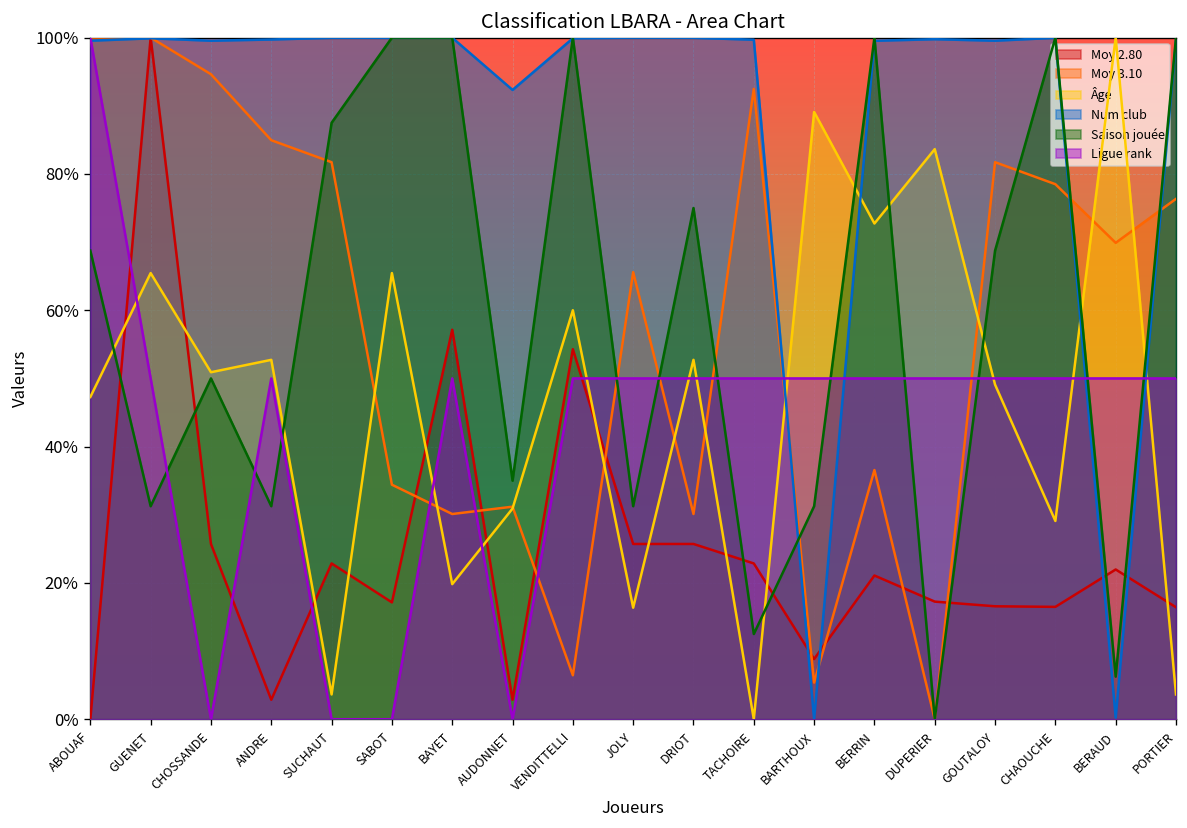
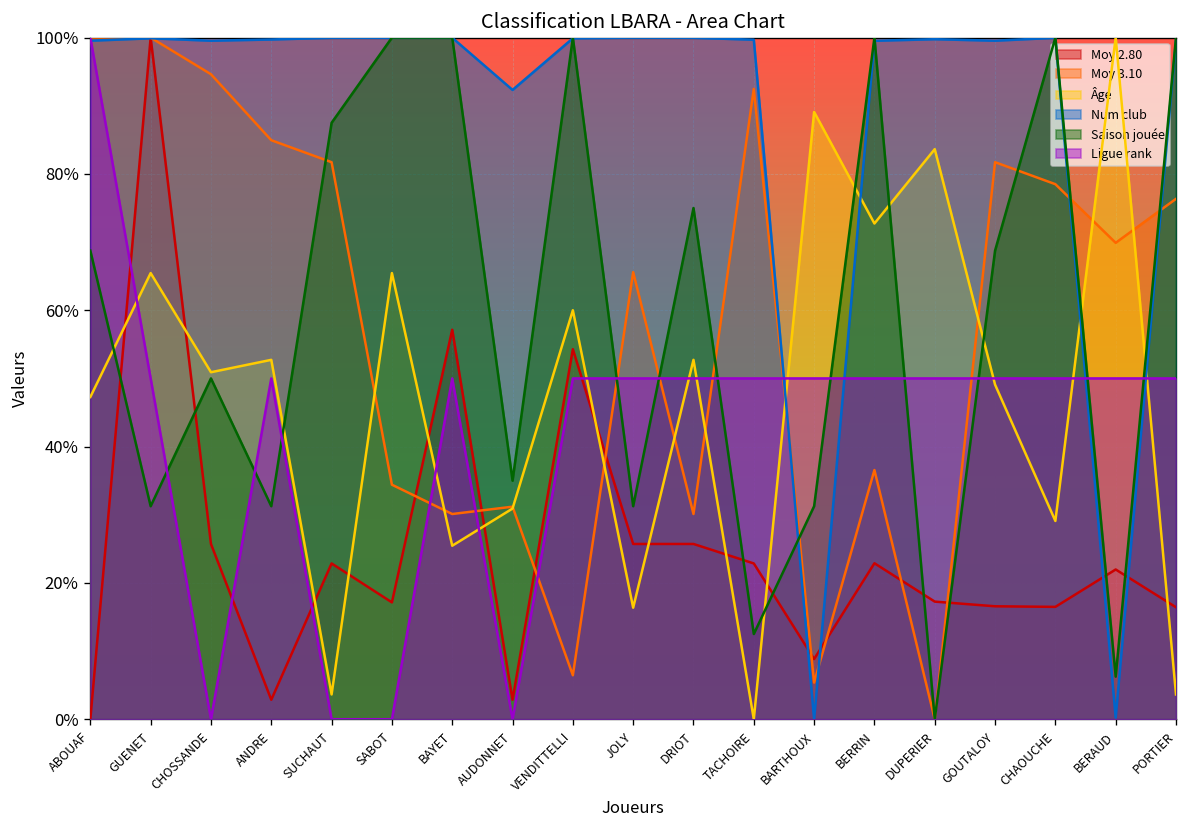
  {
    "Moy 2.80": {
      "ABOUAF": "0%",
      "CHOSSANDE": "26%",
      "ANDRE": "3%",
      "SUCHAUT": "23%",
      "SABOT": "17%",
      "BAYET": "57%",
      "AUDONNET": "3%",
      "VENDITTELLI": "54%",
      "JOLY": "26%",
      "DRIOT": "26%",
      "TACHOIRE": "23%",
      "BARTHOUX": "9%",
-     "BERRIN": "21%",
+     "BERRIN": "23%",
      "DUPERIER": "17%",
      "GOUTALOY": "17%",
      "CHAOUCHE": "16%",
      "BERAUD": "22%",
      "PORTIER": "16%"
    },
    "Moy 3.10": {
      "CHOSSANDE": "95%",
      "ANDRE": "85%",
      "SUCHAUT": "82%",
      "SABOT": "34%",
      "BAYET": "30%",
      "VENDITTELLI": "6%",
      "JOLY": "66%",
      "DRIOT": "30%",
      "TACHOIRE": "92%",
      "BARTHOUX": "5%",
      "BERRIN": "37%",
      "GOUTALOY": "82%",
      "CHAOUCHE": "78%",
      "BERAUD": "70%",
      "PORTIER": "76%"
    },
    "Âge": {
      "ABOUAF": "47%",
      "GUENET": "65%",
      "CHOSSANDE": "51%",
      "ANDRE": "53%",
      "SUCHAUT": "4%",
      "SABOT": "65%",
-     "BAYET": "20%",
+     "BAYET": "25%",
      "VENDITTELLI": "60%",
      "JOLY": "16%",
      "DRIOT": "53%",
      "TACHOIRE": "0%",
      "BARTHOUX": "89%",
      "BERRIN": "73%",
      "DUPERIER": "84%",
      "GOUTALOY": "49%",
      "CHAOUCHE": "29%",
      "BERAUD": "100%",
      "PORTIER": "4%"
    },
    "Num club": {
      "ABOUAF": "100%",
      "CHOSSANDE": "100%",
      "ANDRE": "100%",
      "SUCHAUT": "100%",
      "AUDONNET": "92%",
      "JOLY": "100%",
      "DRIOT": "100%",
      "TACHOIRE": "100%",
      "BARTHOUX": "0%",
      "BERRIN": "100%",
      "DUPERIER": "100%",
      "GOUTALOY": "100%",
      "BERAUD": "0%"
    },
    "Saison jouée": {
      "ABOUAF": "69%",
      "GUENET": "31%",
      "CHOSSANDE": "50%",
      "ANDRE": "31%",
      "SUCHAUT": "88%",
      "AUDONNET": "35%",
      "JOLY": "31%",
      "DRIOT": "75%",
      "TACHOIRE": "13%",
      "BARTHOUX": "31%",
      "BERRIN": "100%",
      "GOUTALOY": "69%",
      "BERAUD": "6%"
    },
    "Ligue rank": {
      "GUENET": "50%",
      "CHOSSANDE": "0%",
      "ANDRE": "50%",
      "SUCHAUT": "0%",
      "SABOT": "0%",
      "BAYET": "50%",
      "AUDONNET": "0%",
      "VENDITTELLI": "50%",
      "JOLY": "50%",
      "DRIOT": "50%",
      "TACHOIRE": "50%",
      "BARTHOUX": "50%",
      "BERRIN": "50%",
      "DUPERIER": "50%",
      "GOUTALOY": "50%",
      "CHAOUCHE": "50%",
      "BERAUD": "50%",
      "PORTIER": "50%"
    }
  }
